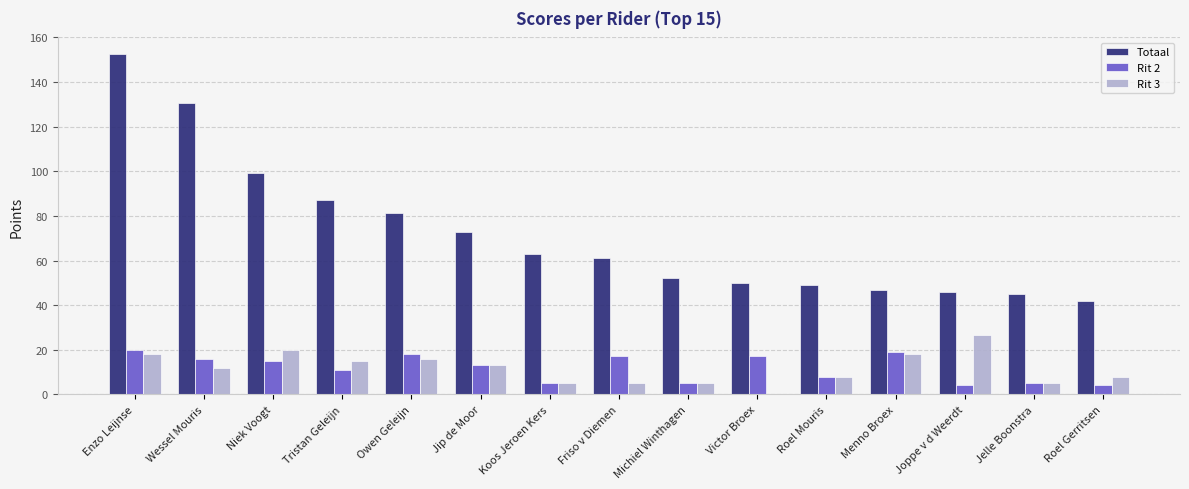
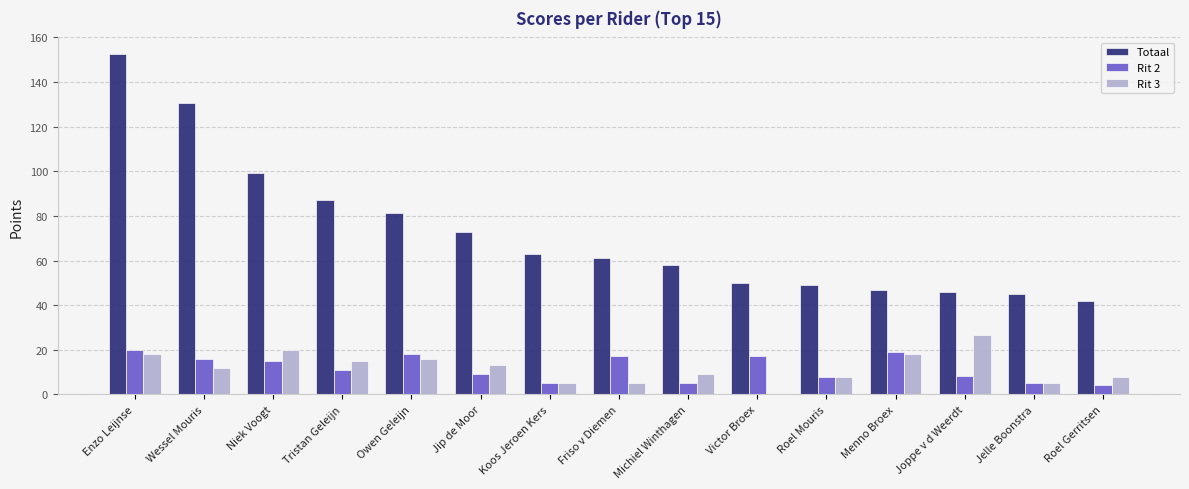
  {
    "Totaal": {
      "Enzo Leijnse": 152,
      "Wessel Mouris": 131,
      "Niek Voogt": 99,
      "Tristan Geleijn": 87,
      "Owen Geleijn": 81,
      "Jip de Moor": 73,
      "Koos Jeroen Kers": 63,
      "Friso v Diemen": 61,
-     "Michiel Winthagen": 52,
+     "Michiel Winthagen": 58,
      "Victor Broex": 50,
      "Roel Mouris": 49,
      "Menno Broex": 47,
      "Joppe v d Weerdt": 46,
      "Jelle Boonstra": 45,
      "Roel Gerritsen": 42
    },
    "Rit 2": {
      "Enzo Leijnse": 20,
      "Wessel Mouris": 16,
      "Niek Voogt": 15,
      "Tristan Geleijn": 11,
      "Owen Geleijn": 18,
-     "Jip de Moor": 13,
+     "Jip de Moor": 9,
      "Koos Jeroen Kers": 5,
      "Friso v Diemen": 17,
      "Michiel Winthagen": 5,
      "Victor Broex": 17,
      "Roel Mouris": 8,
      "Menno Broex": 19,
-     "Joppe v d Weerdt": 4,
+     "Joppe v d Weerdt": 8,
      "Jelle Boonstra": 5,
      "Roel Gerritsen": 4
    },
    "Rit 3": {
      "Enzo Leijnse": 18,
      "Wessel Mouris": 12,
      "Niek Voogt": 20,
      "Tristan Geleijn": 15,
      "Owen Geleijn": 16,
      "Jip de Moor": 13,
      "Koos Jeroen Kers": 5,
      "Friso v Diemen": 5,
-     "Michiel Winthagen": 5,
+     "Michiel Winthagen": 9,
      "Victor Broex": 0,
      "Roel Mouris": 8,
      "Menno Broex": 18,
      "Joppe v d Weerdt": 27,
      "Jelle Boonstra": 5,
      "Roel Gerritsen": 8
    }
  }
